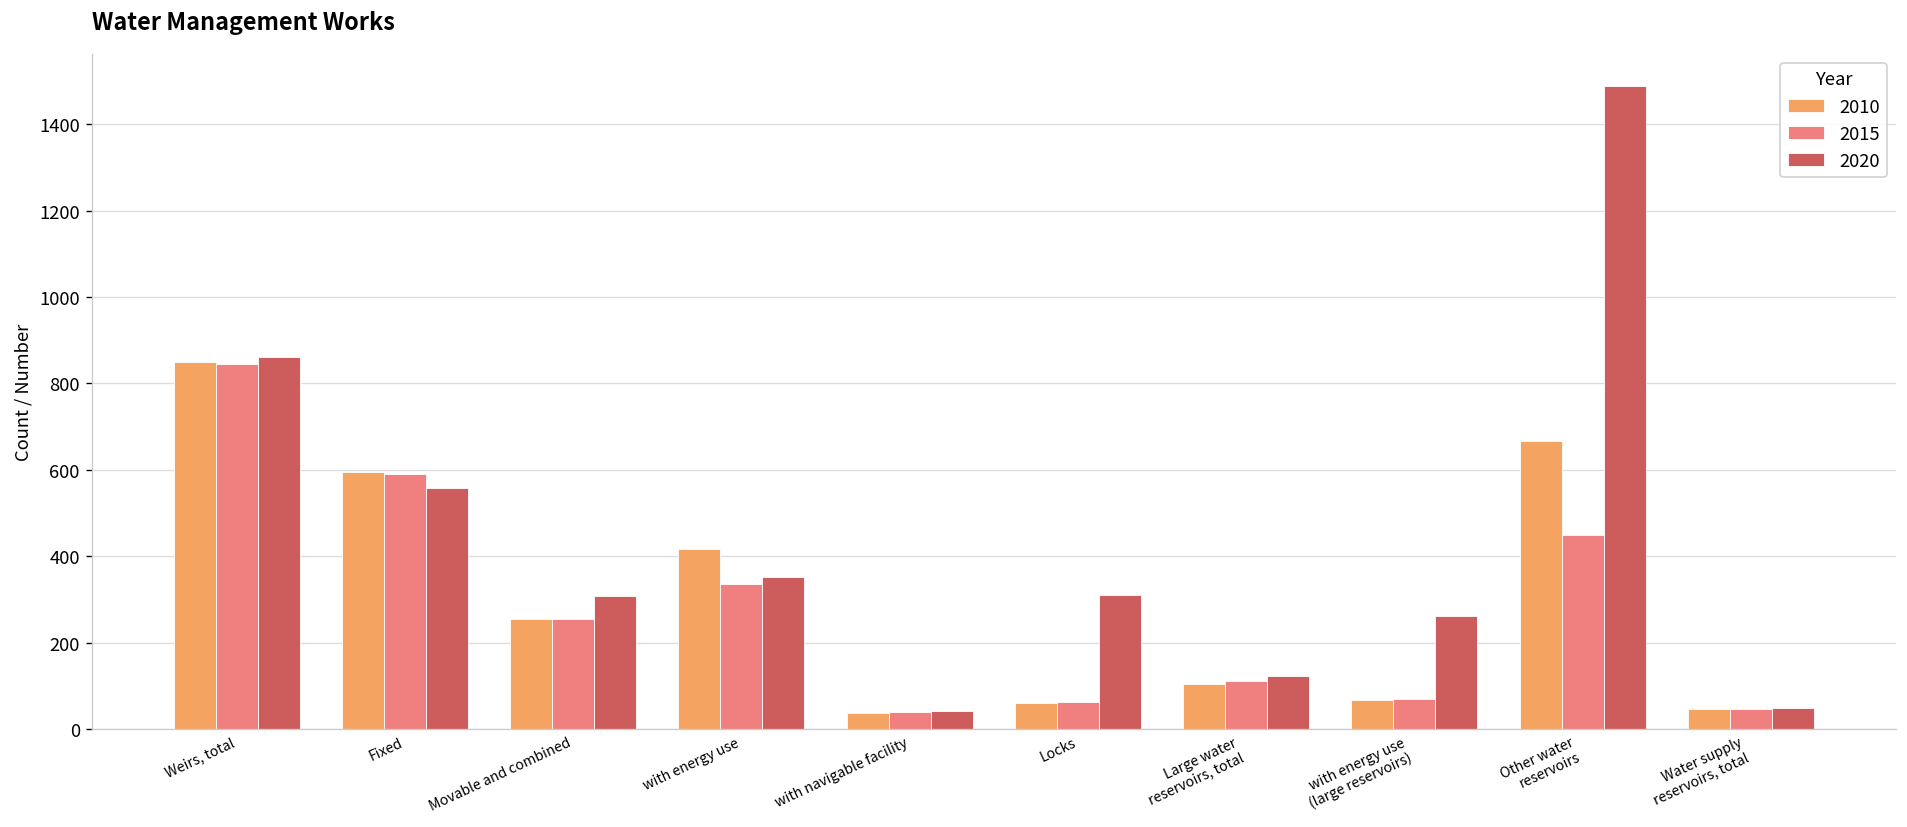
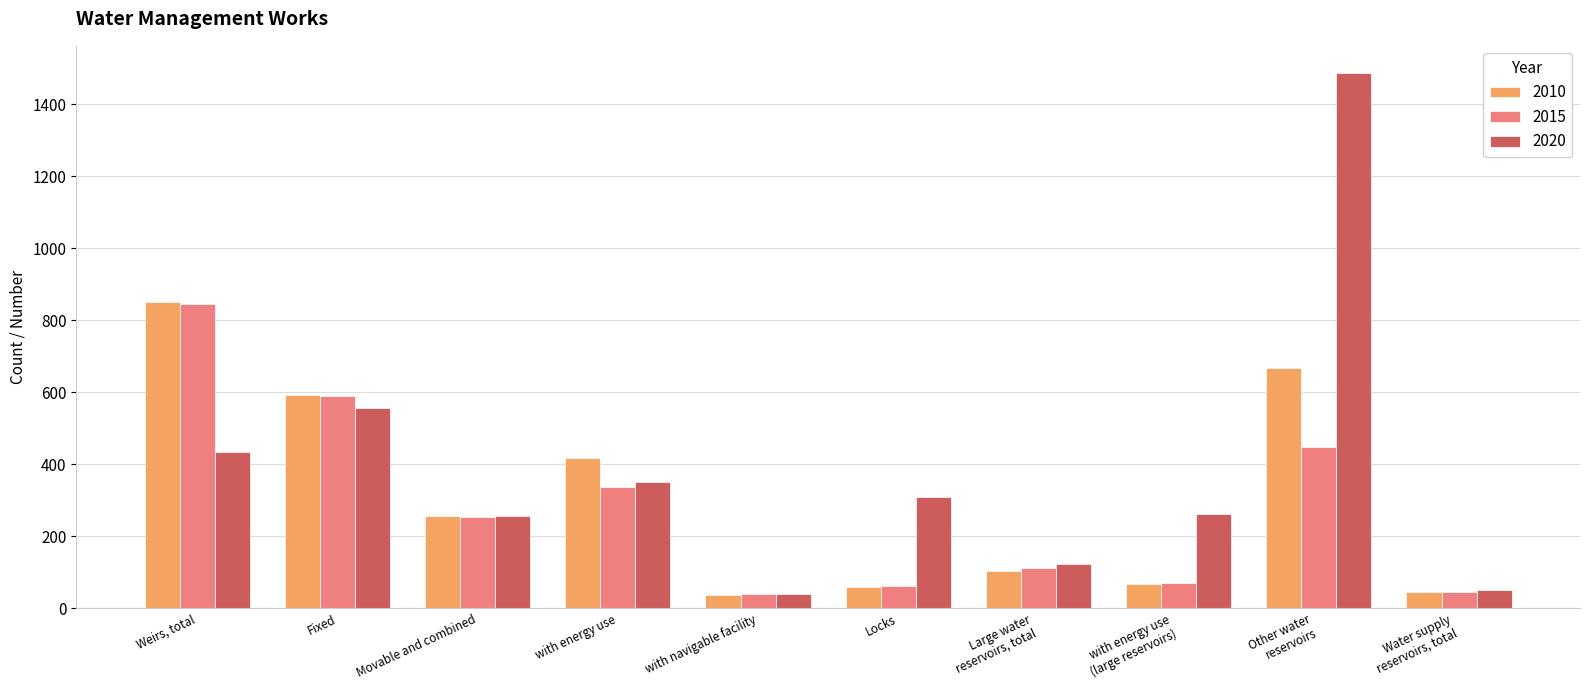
  {
    "2020": {
-     "Weirs, total": 860,
+     "Weirs, total": 440,
      "Fixed": 560,
-     "Movable and combined": 310,
+     "Movable and combined": 260,
      "with energy use": 350,
      "with navigable facility": 40,
      "Locks": 310,
      "Large water reservoirs, total": 120,
      "with energy use (large reservoirs)": 260,
      "Other water reservoirs": 1490,
      "Water supply reservoirs, total": 50
    }
  }
